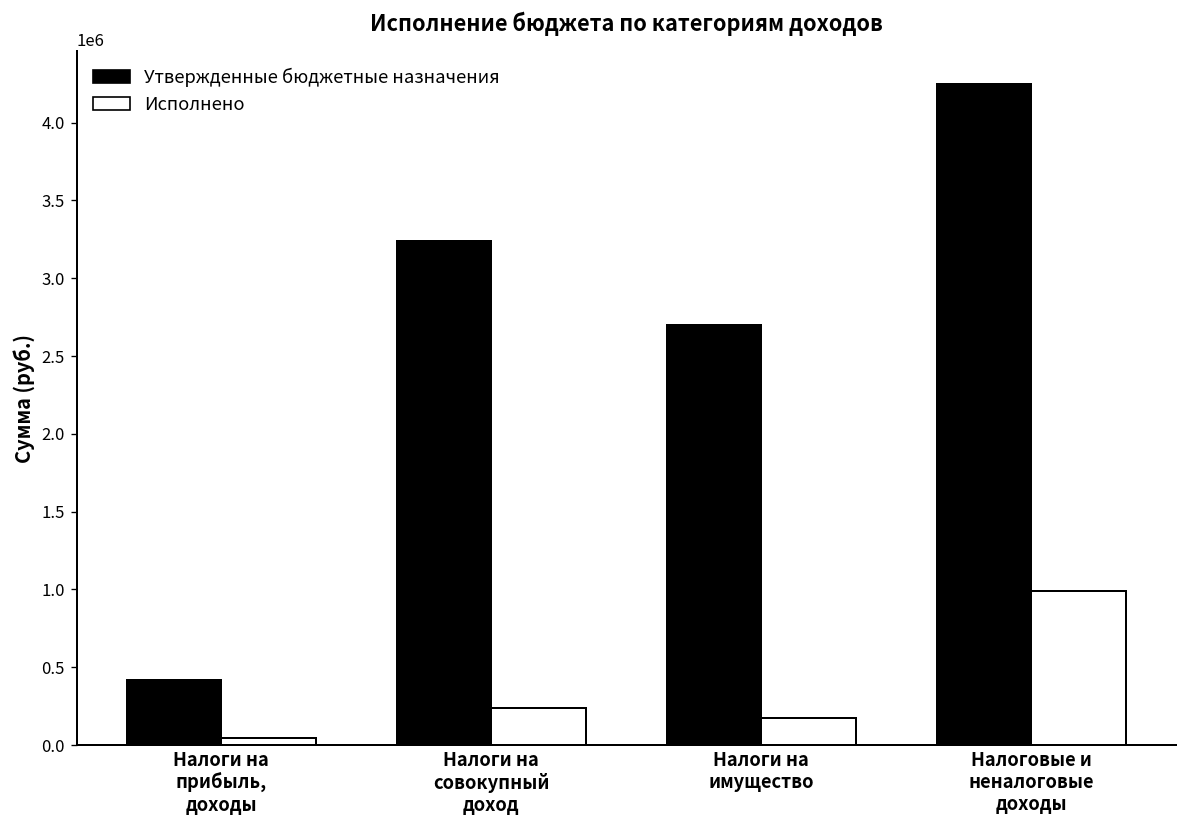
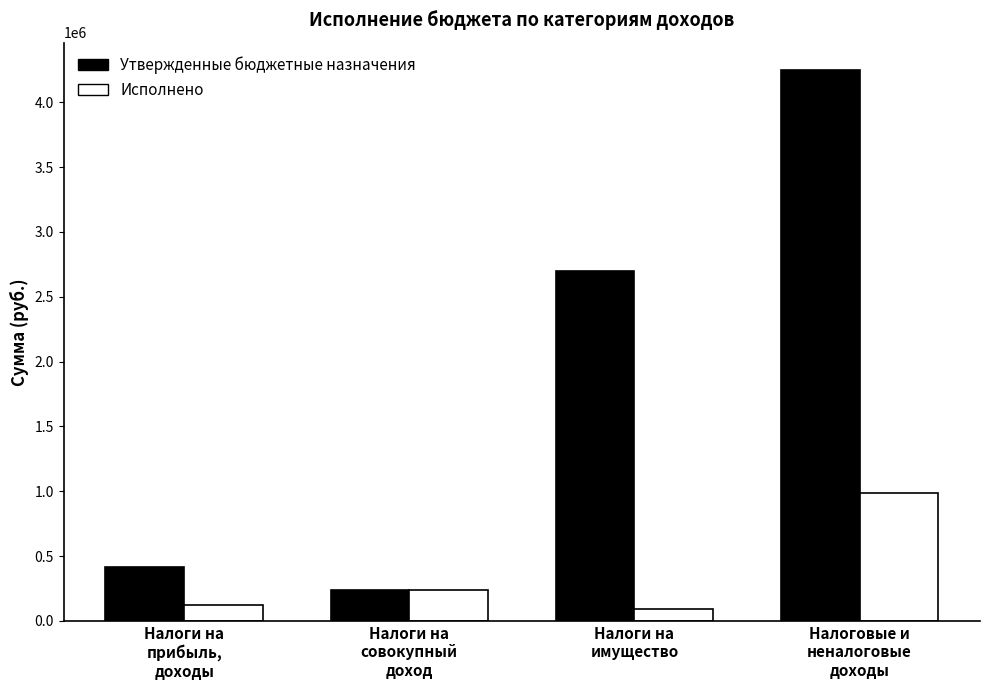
  {
    "Утвержденные бюджетные назначения": {
      "Налоги на прибыль, доходы": 420000,
-     "Налоги на совокупный доход": 3240000,
+     "Налоги на совокупный доход": 240000,
      "Налоги на имущество": 2700000,
      "Налоговые и неналоговые доходы": 4250000
    },
    "Исполнено": {
-     "Налоги на прибыль, доходы": 40000,
+     "Налоги на прибыль, доходы": 120000,
      "Налоги на совокупный доход": 240000,
-     "Налоги на имущество": 170000,
+     "Налоги на имущество": 90000,
      "Налоговые и неналоговые доходы": 990000
    }
  }
